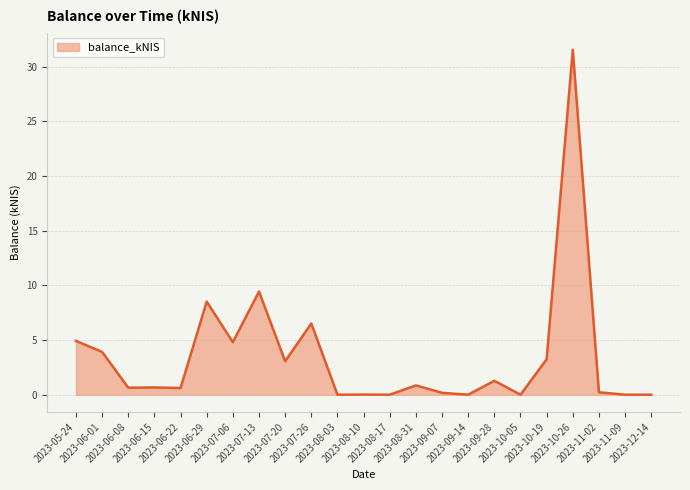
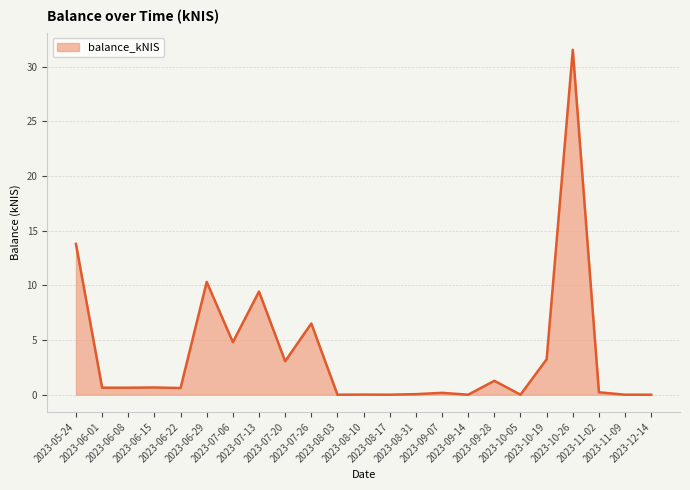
  {
-   "2023-05-24": 4.9,
-   "2023-06-01": 3.9,
+   "2023-05-24": 13.8,
+   "2023-06-01": 0.6,
    "2023-06-08": 0.6,
    "2023-06-15": 0.7,
    "2023-06-22": 0.6,
-   "2023-06-29": 8.5,
+   "2023-06-29": 10.3,
    "2023-07-06": 4.8,
    "2023-07-13": 9.4,
    "2023-07-20": 3.1,
    "2023-07-26": 6.5,
    "2023-08-03": 0.0,
    "2023-08-10": 0.0,
    "2023-08-17": 0.0,
-   "2023-08-31": 0.9,
+   "2023-08-31": 0.1,
    "2023-09-07": 0.2,
    "2023-09-14": 0.0,
    "2023-09-28": 1.3,
    "2023-10-05": 0.0,
    "2023-10-19": 3.2,
    "2023-10-26": 31.5,
    "2023-11-02": 0.2,
    "2023-11-09": 0.0,
    "2023-12-14": 0.0
  }
